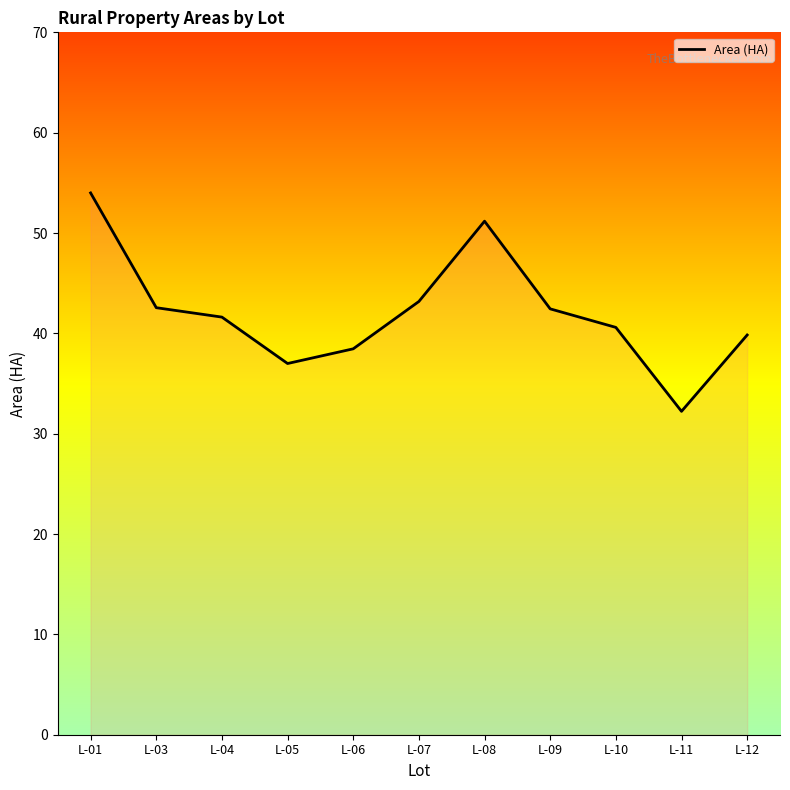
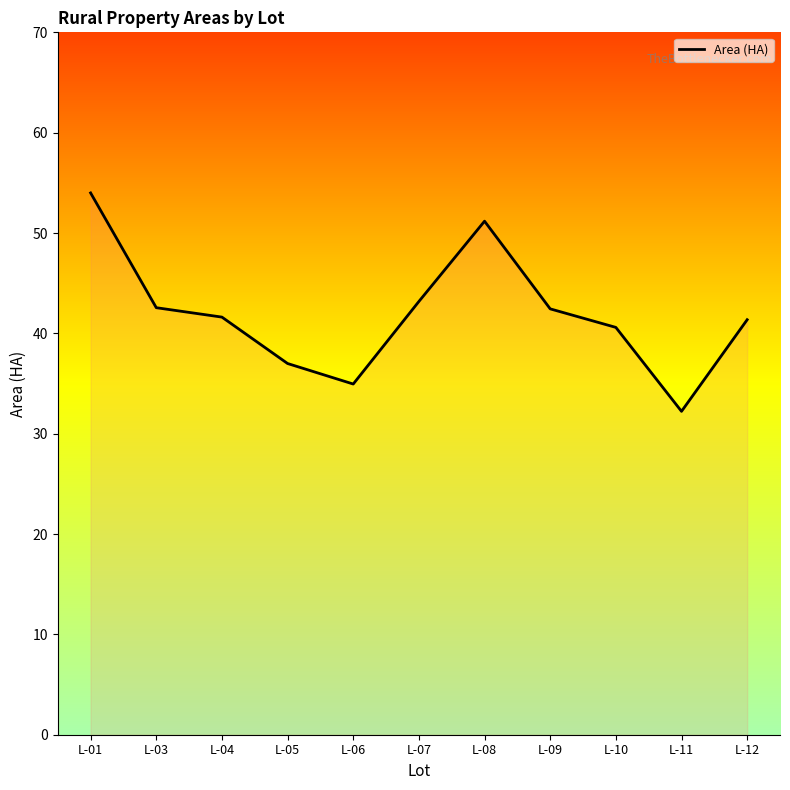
  {
    "L-01": 54.0,
    "L-03": 42.6,
    "L-04": 41.6,
    "L-05": 37.0,
-   "L-06": 38.5,
+   "L-06": 35.0,
    "L-07": 43.2,
    "L-08": 51.2,
    "L-09": 42.4,
    "L-10": 40.6,
    "L-11": 32.2,
-   "L-12": 39.8
+   "L-12": 41.4
  }
